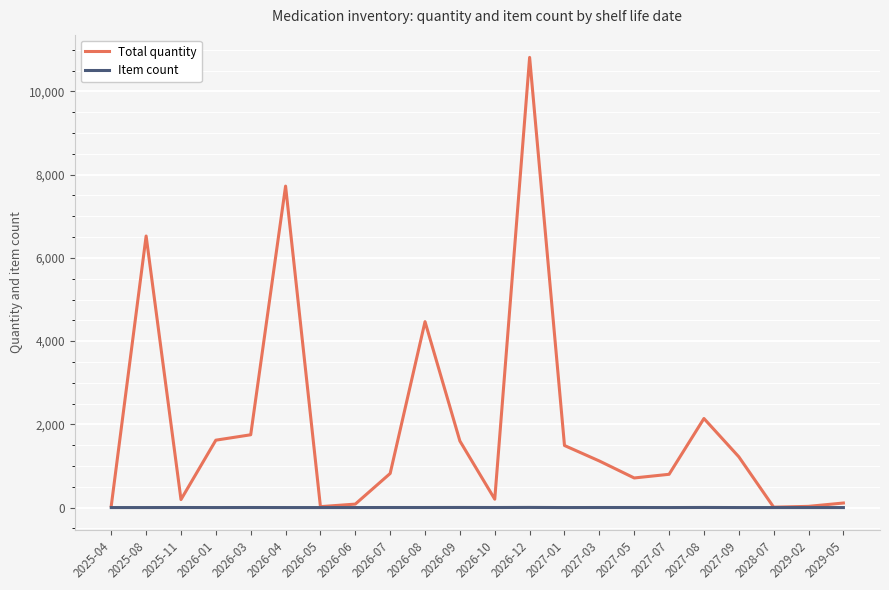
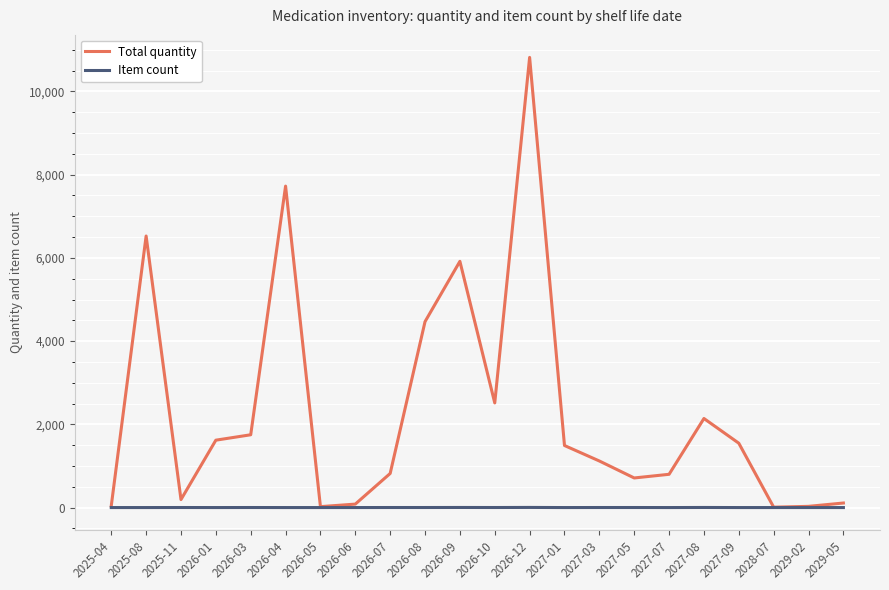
  {
    "Total quantity": {
      "2025-08": "6,500",
      "2025-11": "200",
      "2026-01": "1,600",
      "2026-03": "1,800",
      "2026-04": "7,700",
      "2026-06": "100",
      "2026-07": "800",
      "2026-08": "4,500",
-     "2026-09": "1,600",
-     "2026-10": "200",
+     "2026-09": "5,900",
+     "2026-10": "2,500",
      "2026-12": "10,800",
      "2027-01": "1,500",
      "2027-03": "1,100",
      "2027-05": "700",
      "2027-07": "800",
      "2027-08": "2,100",
-     "2027-09": "1,200",
+     "2027-09": "1,500",
      "2029-05": "100"
    },
    "Item count": {
      "2025-08": "0",
      "2025-11": "0",
      "2026-01": "0",
      "2026-03": "0",
      "2026-04": "0",
      "2026-06": "0",
      "2026-07": "0",
      "2026-08": "0",
      "2026-09": "0",
      "2026-10": "0",
      "2026-12": "0",
      "2027-01": "0",
      "2027-03": "0",
      "2027-05": "0",
      "2027-07": "0",
      "2027-08": "0",
      "2027-09": "0",
      "2029-05": "0"
    }
  }
